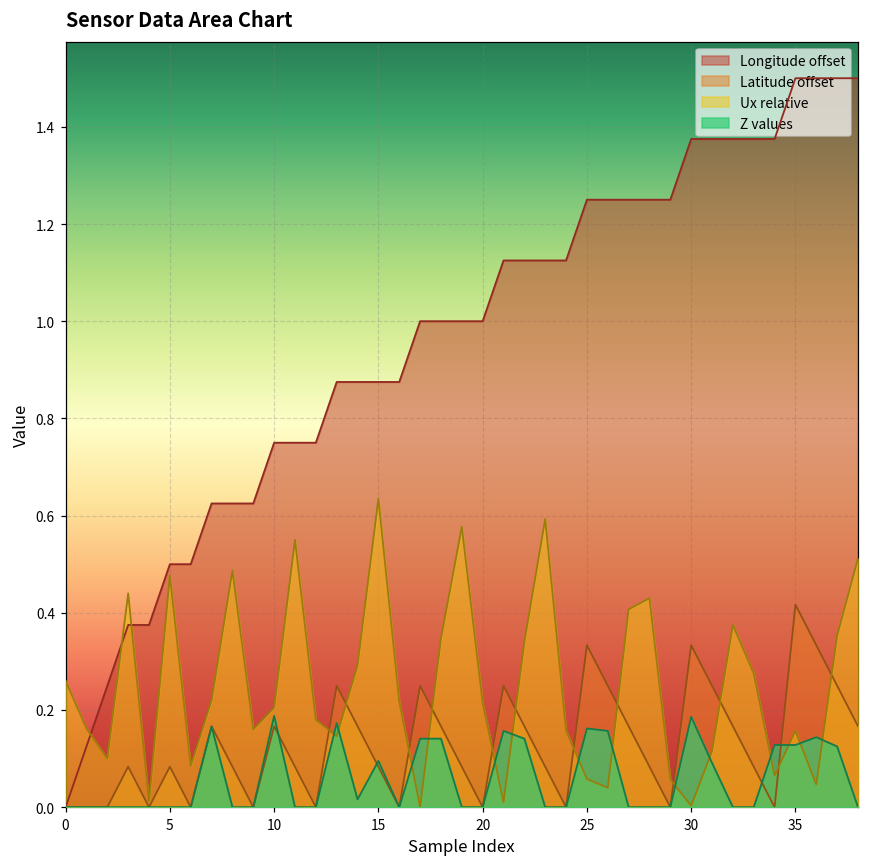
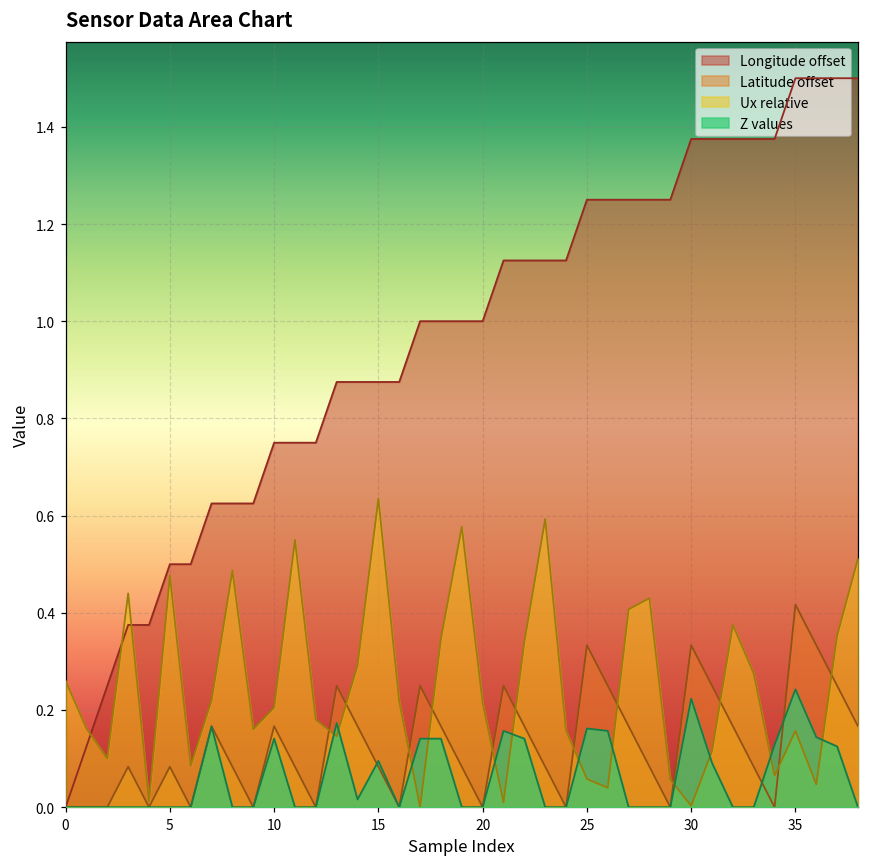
  {
    "Z values": {
      "5": 0.00,
-     "10": 0.19,
+     "10": 0.14,
      "15": 0.10,
      "25": 0.16,
-     "30": 0.19,
-     "35": 0.13
+     "30": 0.22,
+     "35": 0.24
    }
  }
